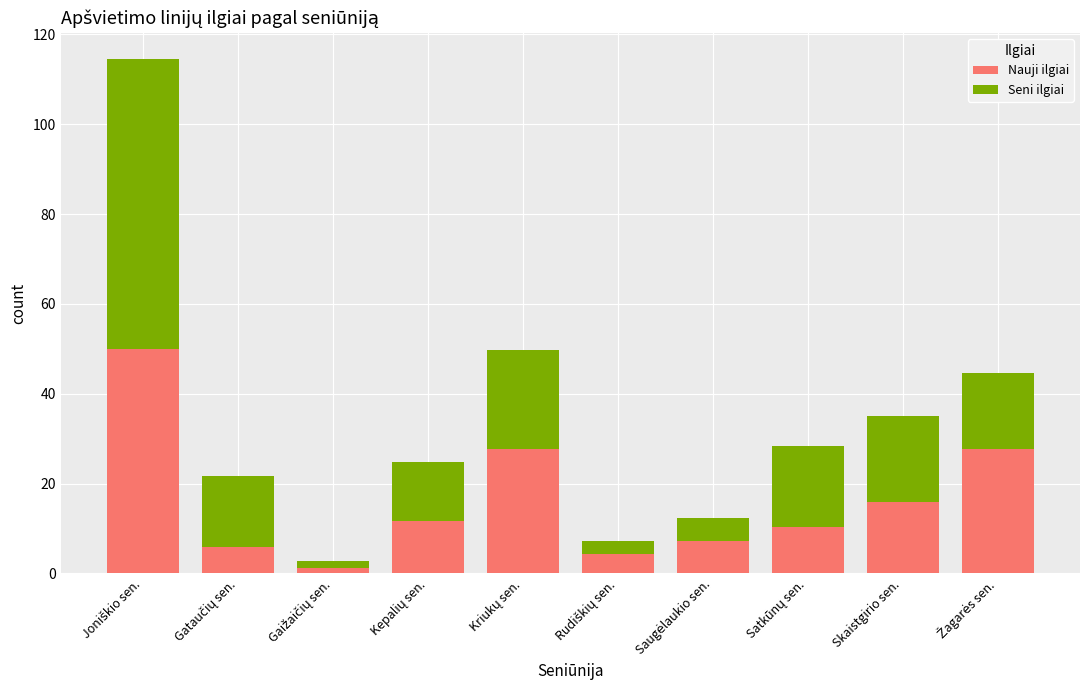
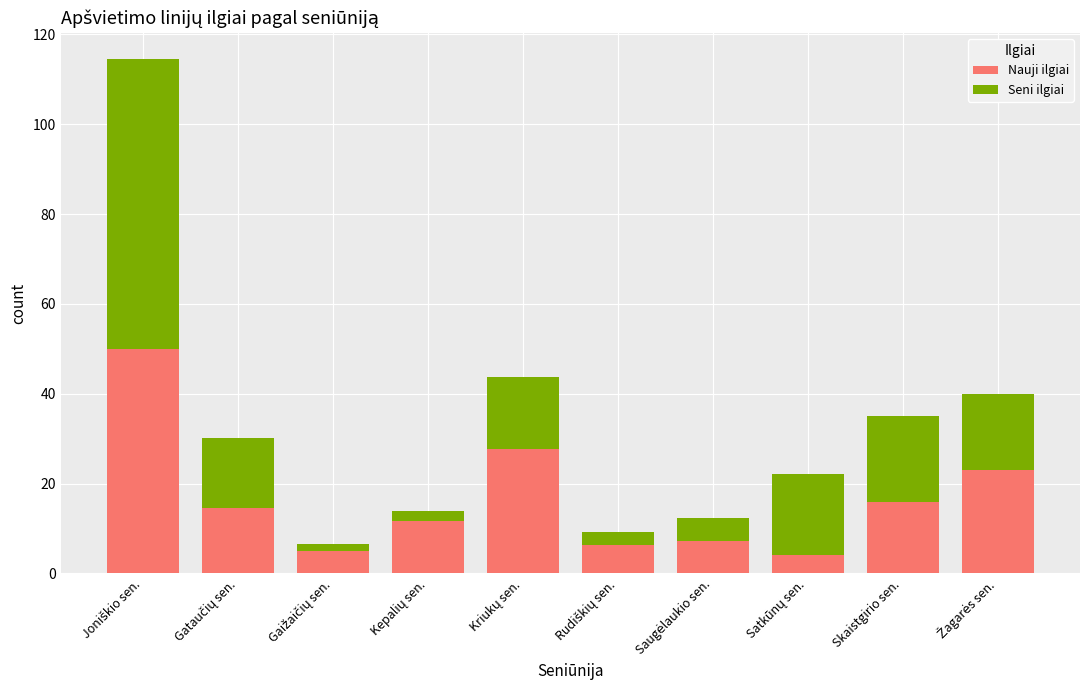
  {
    "Nauji ilgiai": {
      "Joniškio sen.": 50,
-     "Gataučių sen.": 6,
-     "Gaižaičių sen.": 1,
+     "Gataučių sen.": 15,
+     "Gaižaičių sen.": 5,
      "Kepalių sen.": 12,
      "Kriukų sen.": 28,
-     "Rudiškių sen.": 4,
+     "Rudiškių sen.": 6,
      "Saugėlaukio sen.": 7,
-     "Satkūnų sen.": 10,
+     "Satkūnų sen.": 4,
      "Skaistgirio sen.": 16,
-     "Žagarės sen.": 28
+     "Žagarės sen.": 23
    },
    "Seni ilgiai": {
      "Joniškio sen.": 65,
      "Gataučių sen.": 16,
      "Gaižaičių sen.": 2,
-     "Kepalių sen.": 13,
-     "Kriukų sen.": 22,
+     "Kepalių sen.": 2,
+     "Kriukų sen.": 16,
      "Rudiškių sen.": 3,
      "Saugėlaukio sen.": 5,
      "Satkūnų sen.": 18,
      "Skaistgirio sen.": 19,
      "Žagarės sen.": 17
    }
  }
